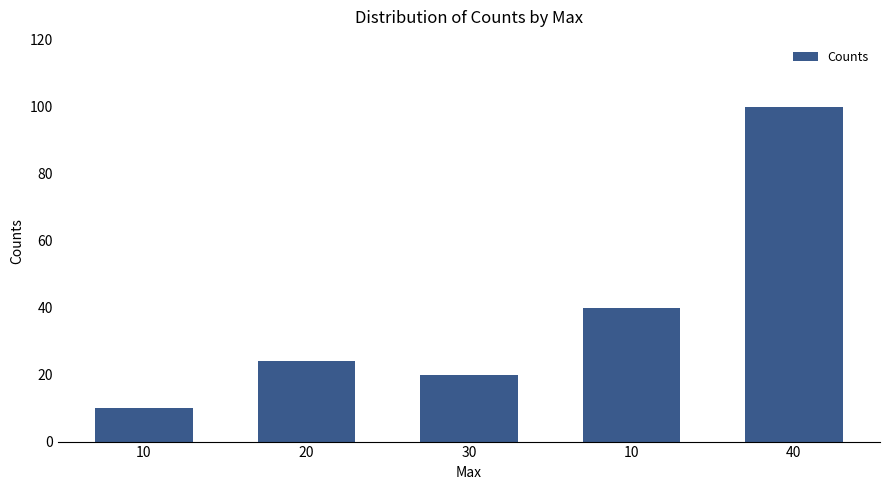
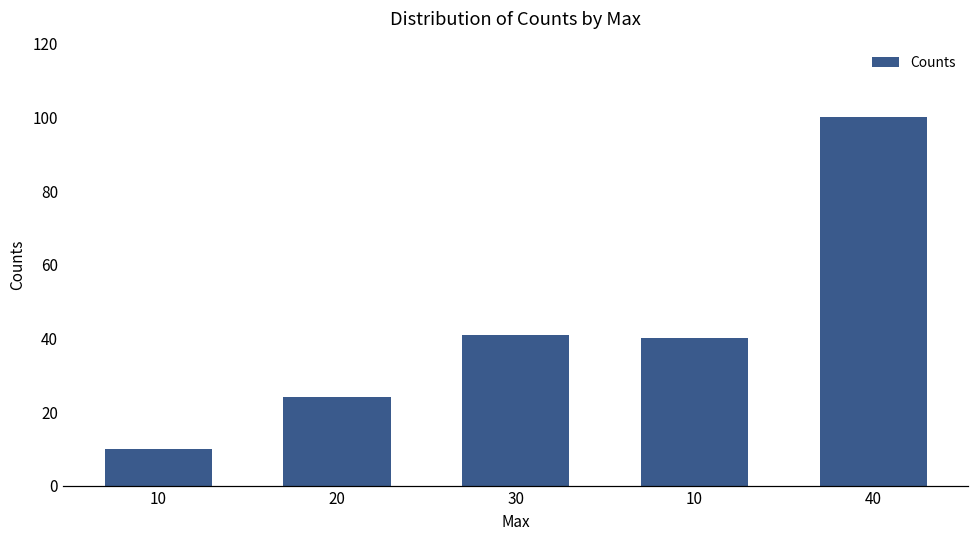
  {
    "20": 24,
-   "30": 20,
+   "30": 41,
    "40": 100
  }
